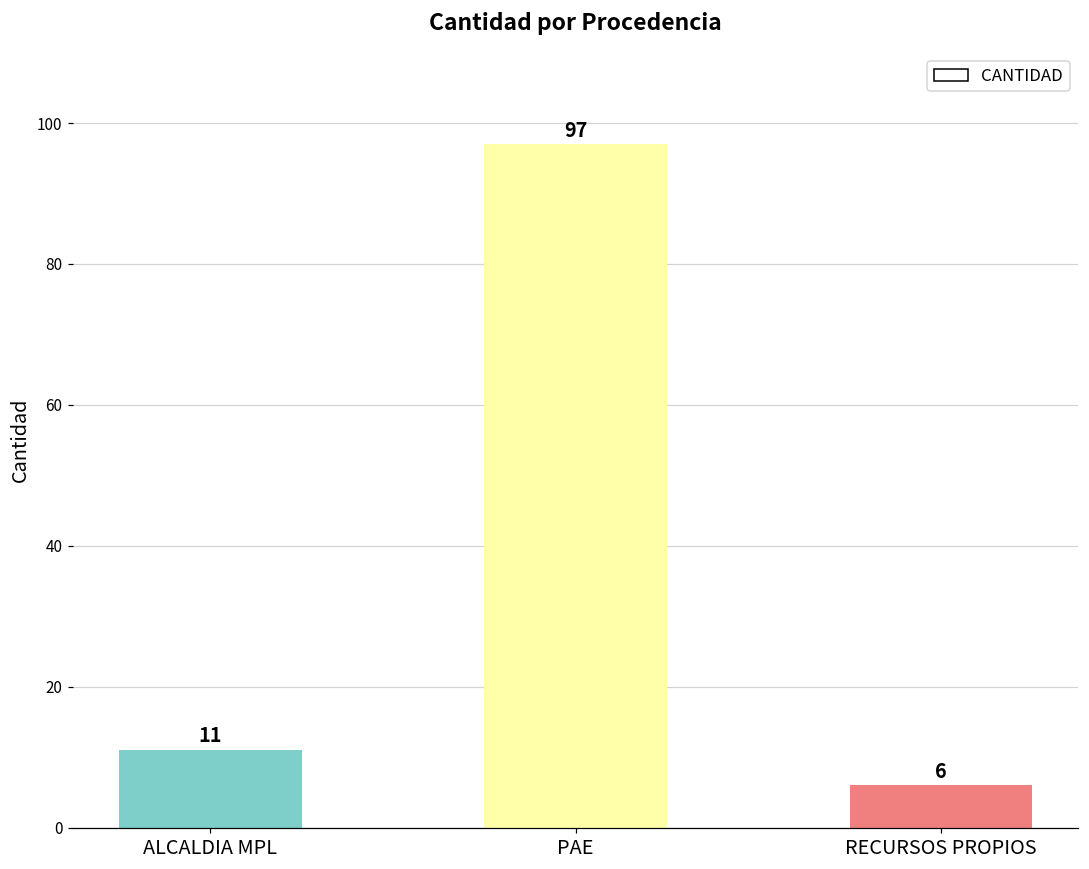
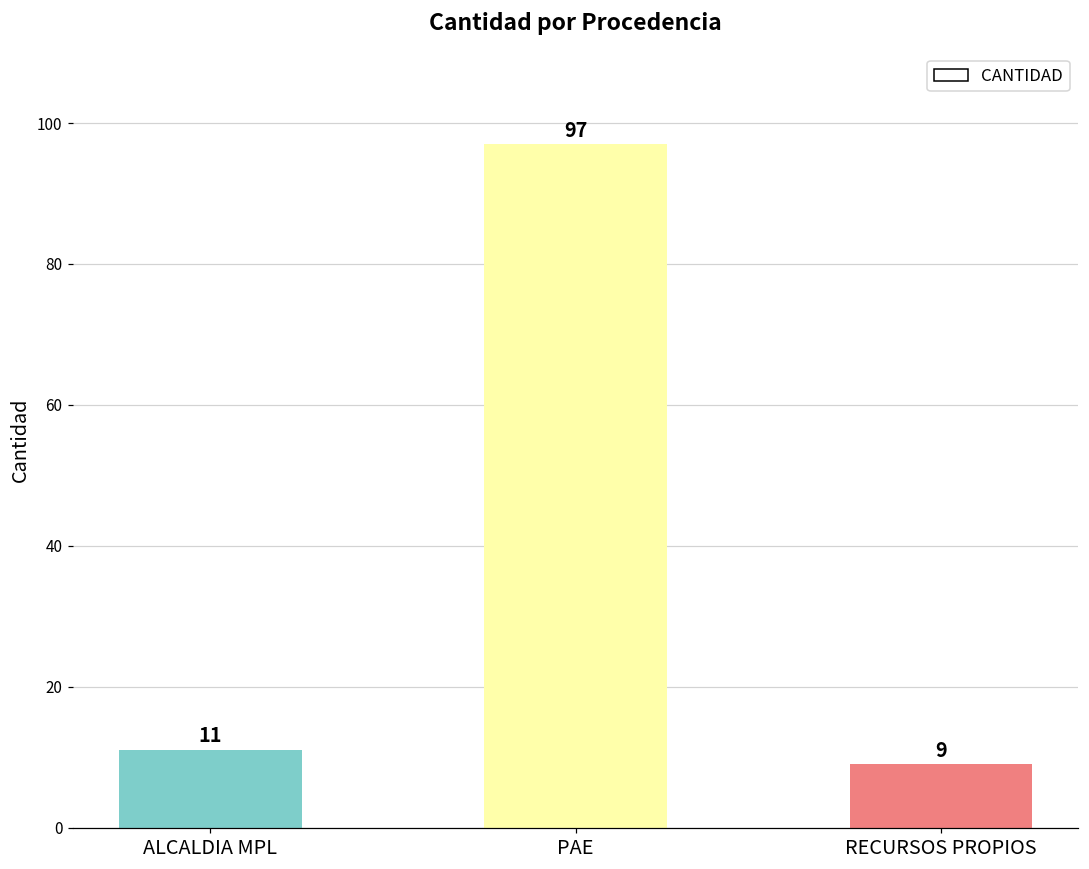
  {
    "ALCALDIA MPL": 11,
    "PAE": 97,
-   "RECURSOS PROPIOS": 6
+   "RECURSOS PROPIOS": 9
  }
